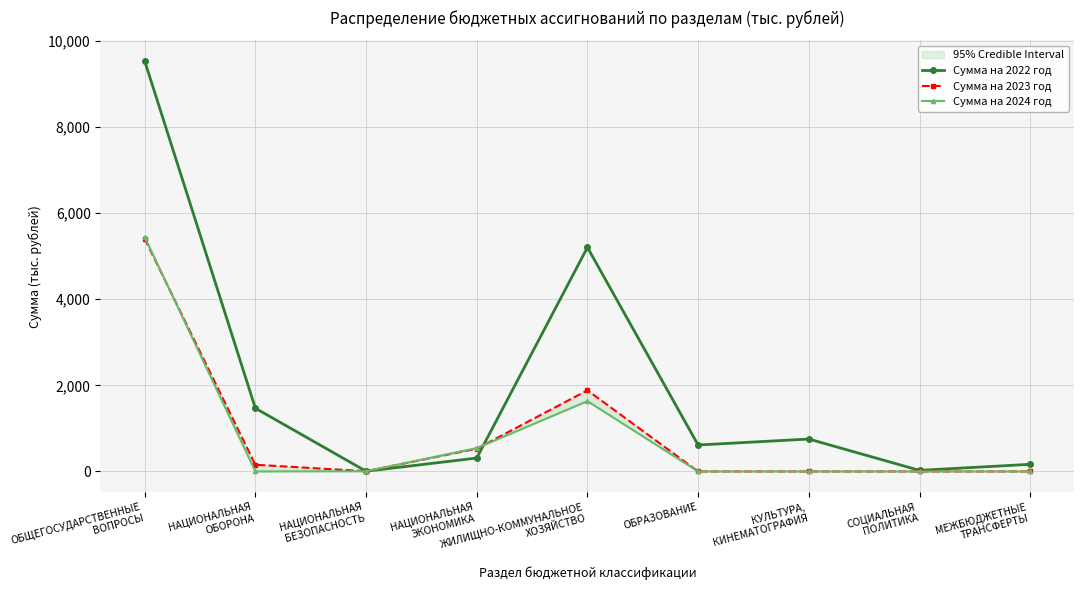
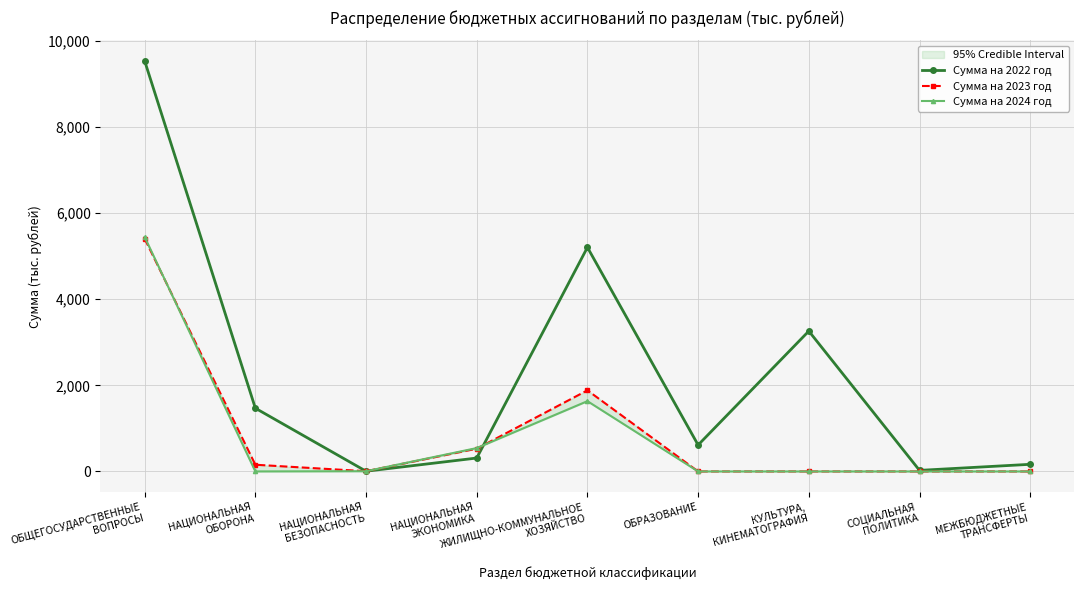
  {
    "Сумма на 2022 год": {
      "ОБЩЕГОСУДАРСТВЕННЫЕ ВОПРОСЫ": "9,500",
      "НАЦИОНАЛЬНАЯ ОБОРОНА": "1,500",
      "НАЦИОНАЛЬНАЯ ЭКОНОМИКА": "300",
      "ЖИЛИЩНО-КОММУНАЛЬНОЕ ХОЗЯЙСТВО": "5,200",
      "ОБРАЗОВАНИЕ": "600",
-     "КУЛЬТУРА, КИНЕМАТОГРАФИЯ": "800",
+     "КУЛЬТУРА, КИНЕМАТОГРАФИЯ": "3,300",
      "МЕЖБЮДЖЕТНЫЕ ТРАНСФЕРТЫ": "200"
    }
  }
